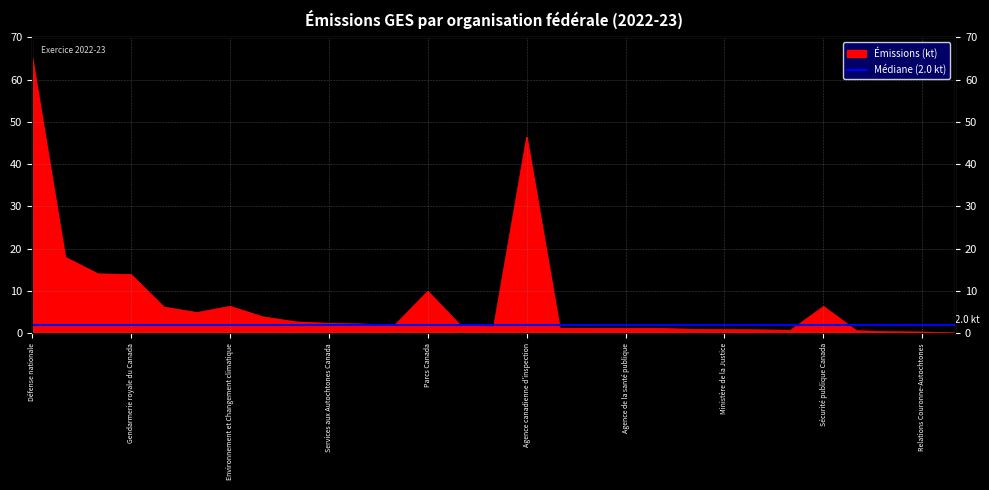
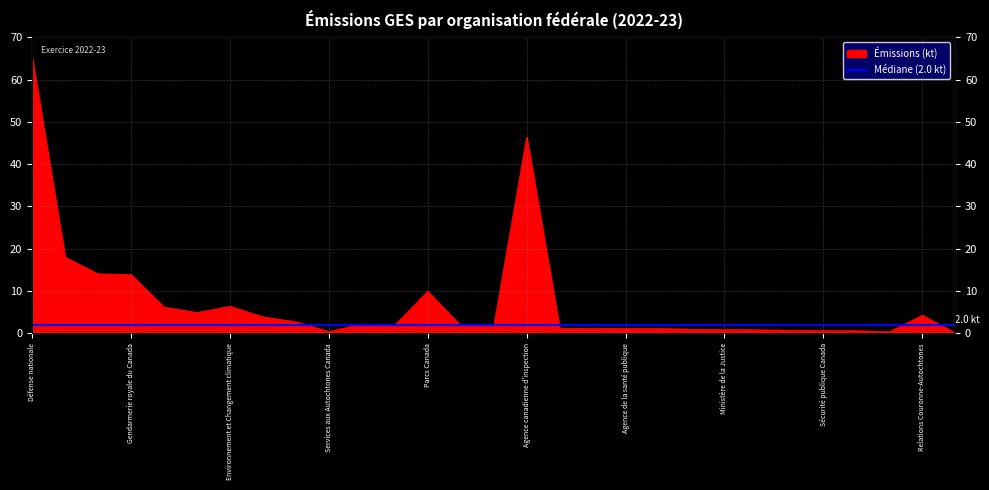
  {
    "Gendarmerie royale du Canada": 14,
    "Environnement et Changement climatique": 6,
-   "Services aux Autochtones Canada": 2,
+   "Services aux Autochtones Canada": 0,
    "Parcs Canada": 10,
    "Agence canadienne d'inspection": 46,
    "Agence de la santé publique": 1,
    "Ministère de la Justice": 1,
-   "Sécurité publique Canada": 6,
-   "Relations Couronne-Autochtones": 0
+   "Sécurité publique Canada": 1,
+   "Relations Couronne-Autochtones": 4
  }
